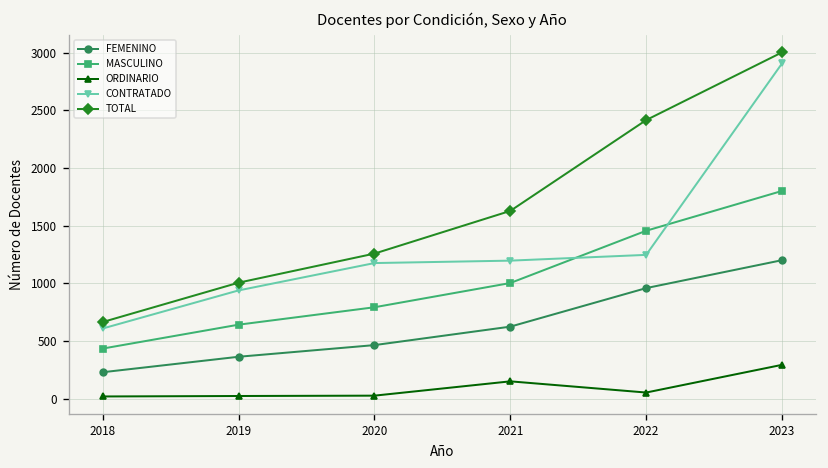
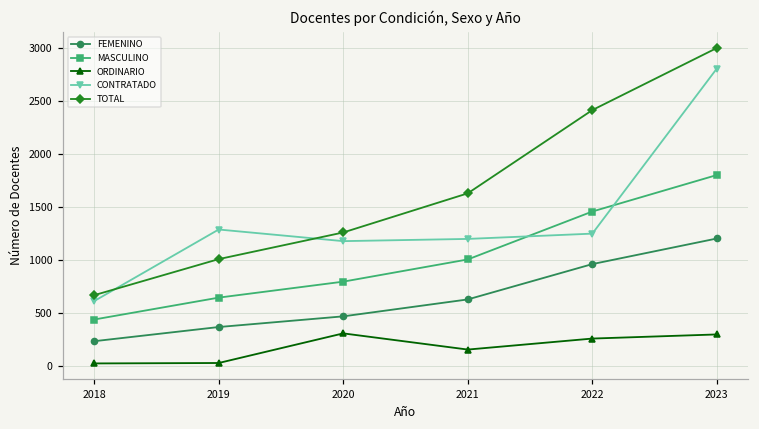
  {
    "ORDINARIO": {
      "2018": 0,
      "2019": 0,
-     "2020": 0,
+     "2020": 300,
      "2021": 200,
-     "2022": 100,
+     "2022": 300,
      "2023": 300
    },
    "CONTRATADO": {
      "2018": 600,
-     "2019": 900,
+     "2019": 1300,
      "2020": 1200,
      "2021": 1200,
      "2022": 1200,
-     "2023": 2900
+     "2023": 2800
    }
  }
